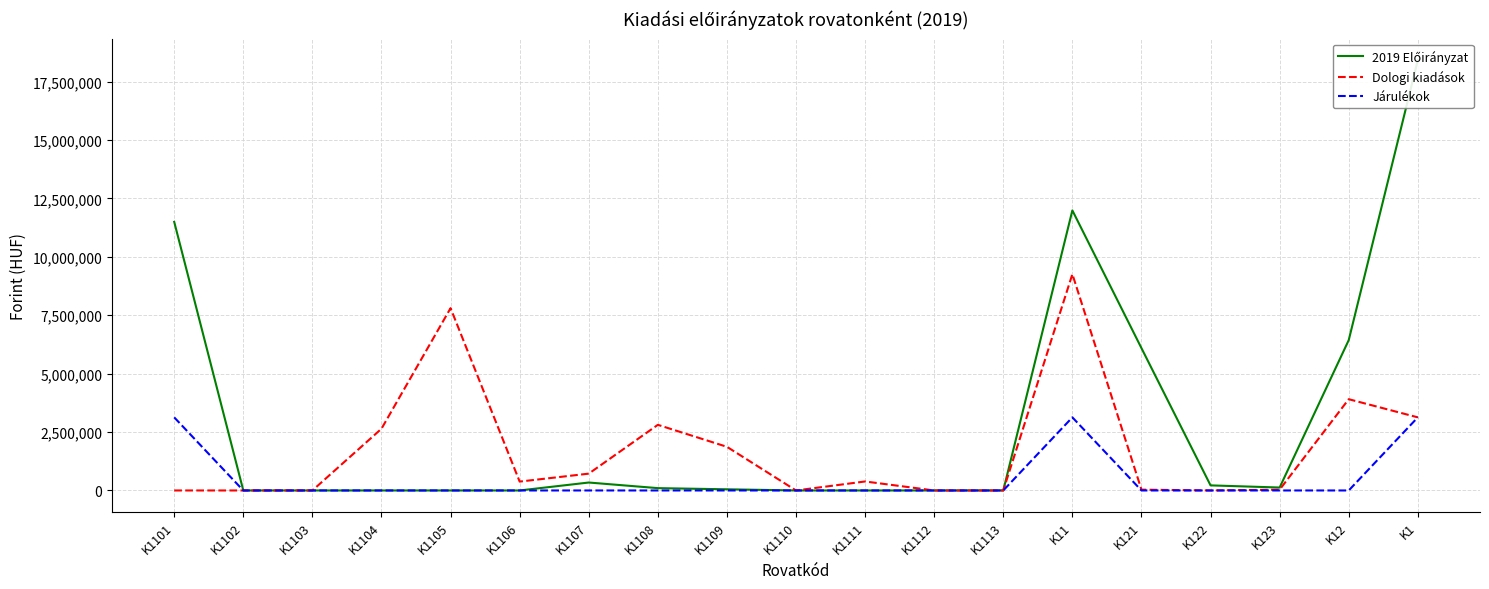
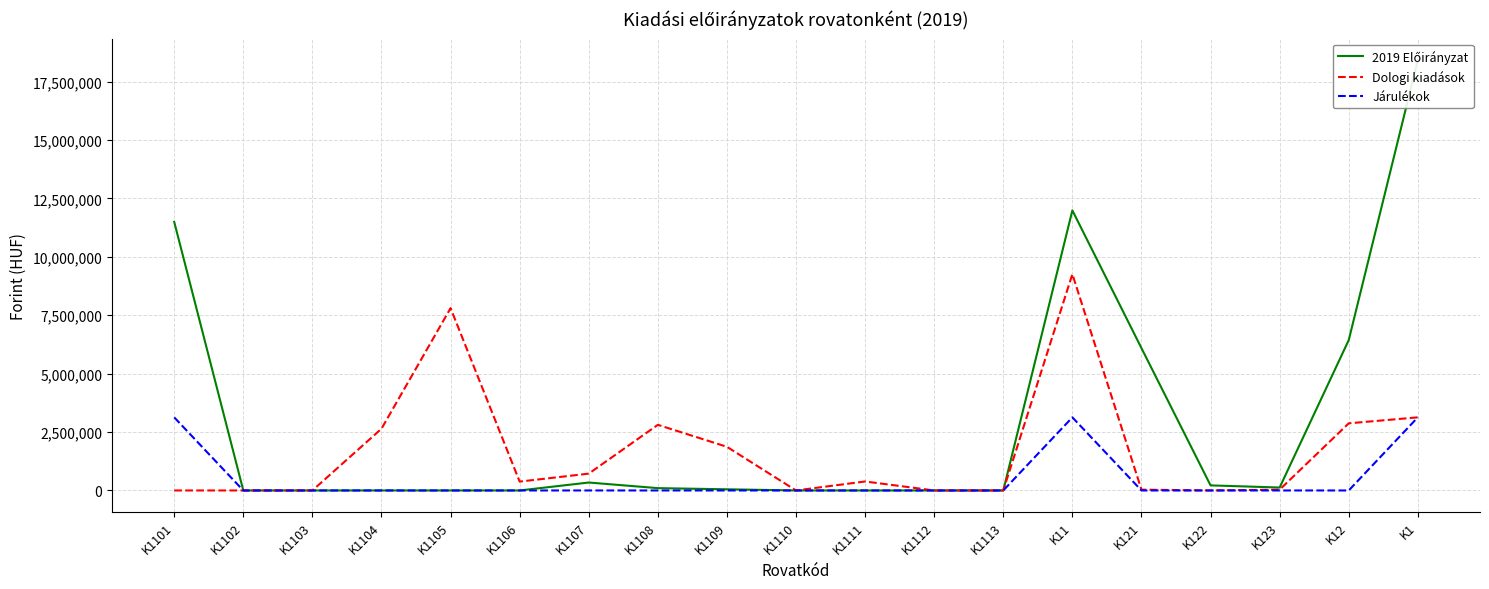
  {
    "2019 Előirányzat": {
      "K1101": "11,500,000",
      "K1107": "300,000",
      "K11": "12,000,000",
      "K121": "6,100,000",
      "K122": "200,000",
      "K12": "6,400,000"
    },
    "Dologi kiadások": {
      "K1101": "0",
      "K1104": "2,600,000",
      "K1105": "7,800,000",
      "K1106": "400,000",
      "K1107": "700,000",
      "K1108": "2,800,000",
      "K1109": "1,900,000",
      "K1111": "400,000",
      "K11": "9,300,000",
-     "K12": "3,900,000"
+     "K12": "2,900,000"
    },
    "Járulékok": {
      "K1101": "3,100,000",
      "K1107": "0",
      "K11": "3,100,000",
      "K12": "0"
    }
  }
